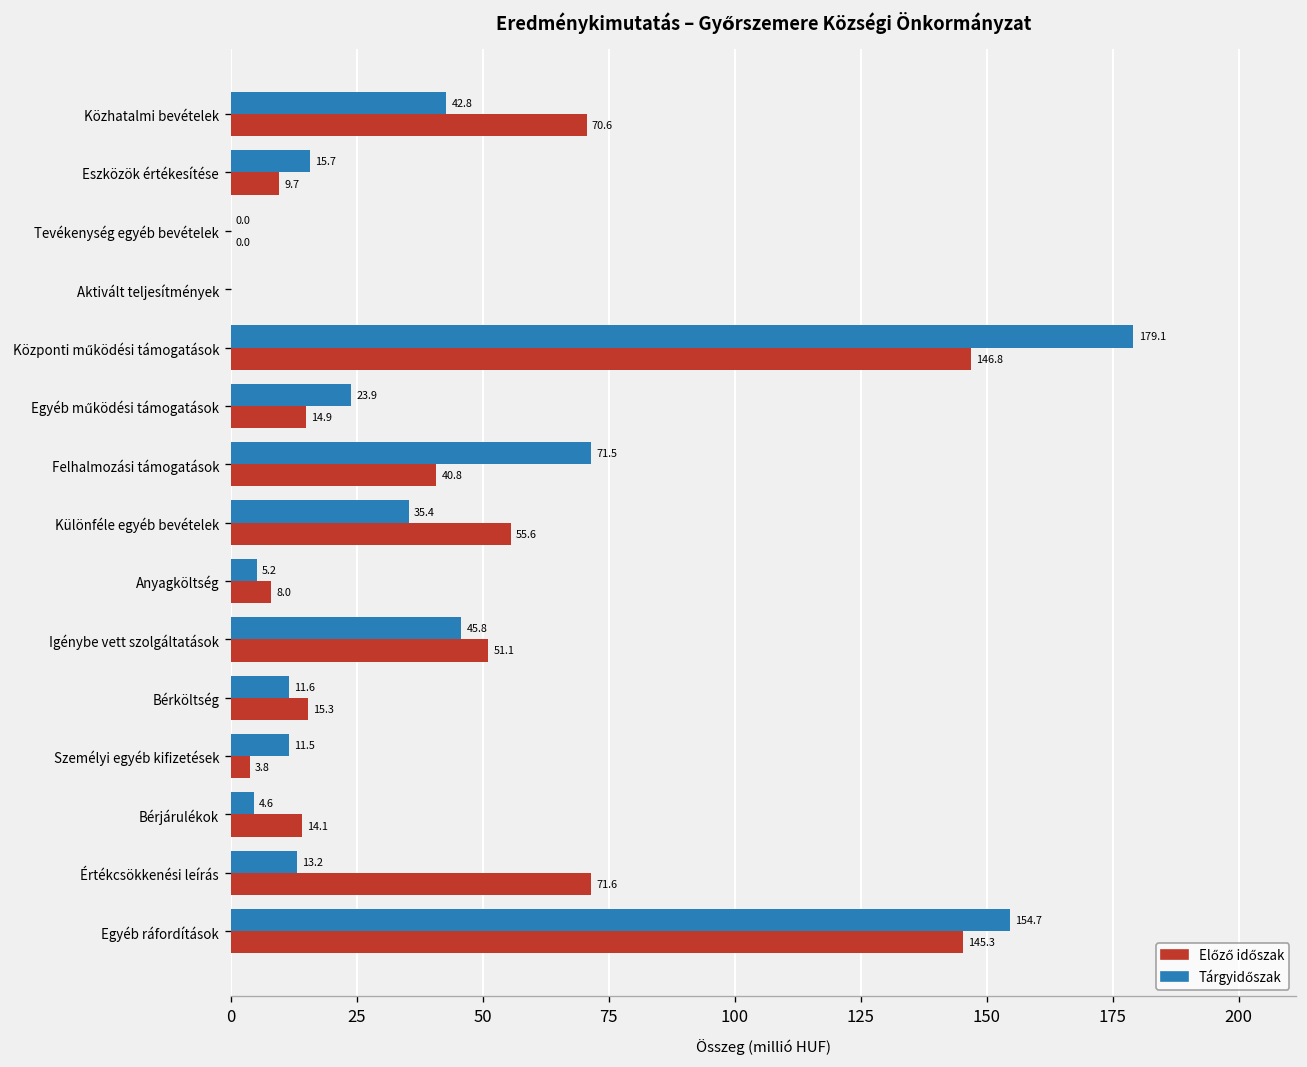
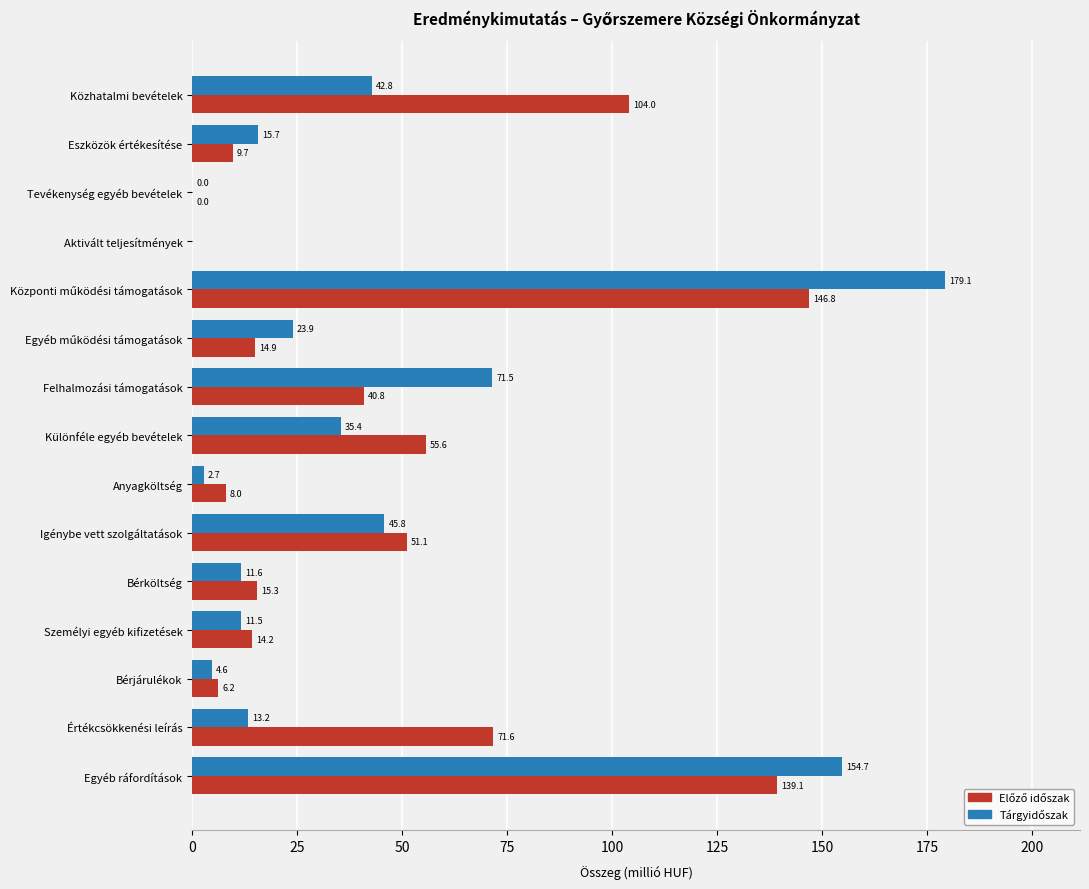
  {
    "Előző időszak": {
-     "Közhatalmi bevételek": 70.6,
+     "Közhatalmi bevételek": 104.0,
      "Eszközök értékesítése": 9.7,
      "Tevékenység egyéb bevételek": 0.0,
      "Központi működési támogatások": 146.8,
      "Egyéb működési támogatások": 14.9,
      "Felhalmozási támogatások": 40.8,
      "Különféle egyéb bevételek": 55.6,
      "Anyagköltség": 8.0,
      "Igénybe vett szolgáltatások": 51.1,
      "Bérköltség": 15.3,
-     "Személyi egyéb kifizetések": 3.8,
-     "Bérjárulékok": 14.1,
+     "Személyi egyéb kifizetések": 14.2,
+     "Bérjárulékok": 6.2,
      "Értékcsökkenési leírás": 71.6,
-     "Egyéb ráfordítások": 145.3
+     "Egyéb ráfordítások": 139.1
    },
    "Tárgyidőszak": {
      "Közhatalmi bevételek": 42.8,
      "Eszközök értékesítése": 15.7,
      "Tevékenység egyéb bevételek": 0.0,
      "Központi működési támogatások": 179.1,
      "Egyéb működési támogatások": 23.9,
      "Felhalmozási támogatások": 71.5,
      "Különféle egyéb bevételek": 35.4,
-     "Anyagköltség": 5.2,
+     "Anyagköltség": 2.7,
      "Igénybe vett szolgáltatások": 45.8,
      "Bérköltség": 11.6,
      "Személyi egyéb kifizetések": 11.5,
      "Bérjárulékok": 4.6,
      "Értékcsökkenési leírás": 13.2,
      "Egyéb ráfordítások": 154.7
    }
  }
